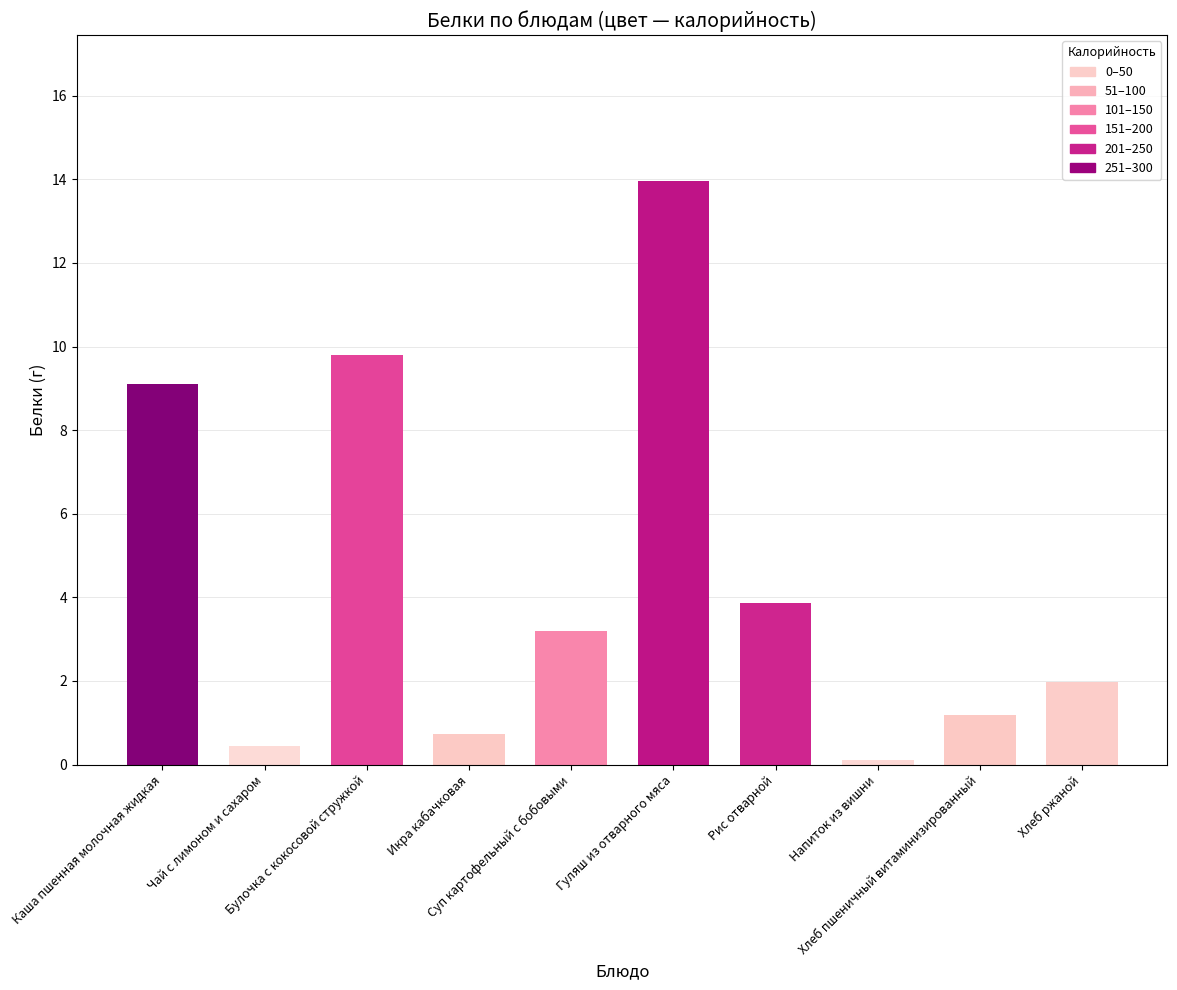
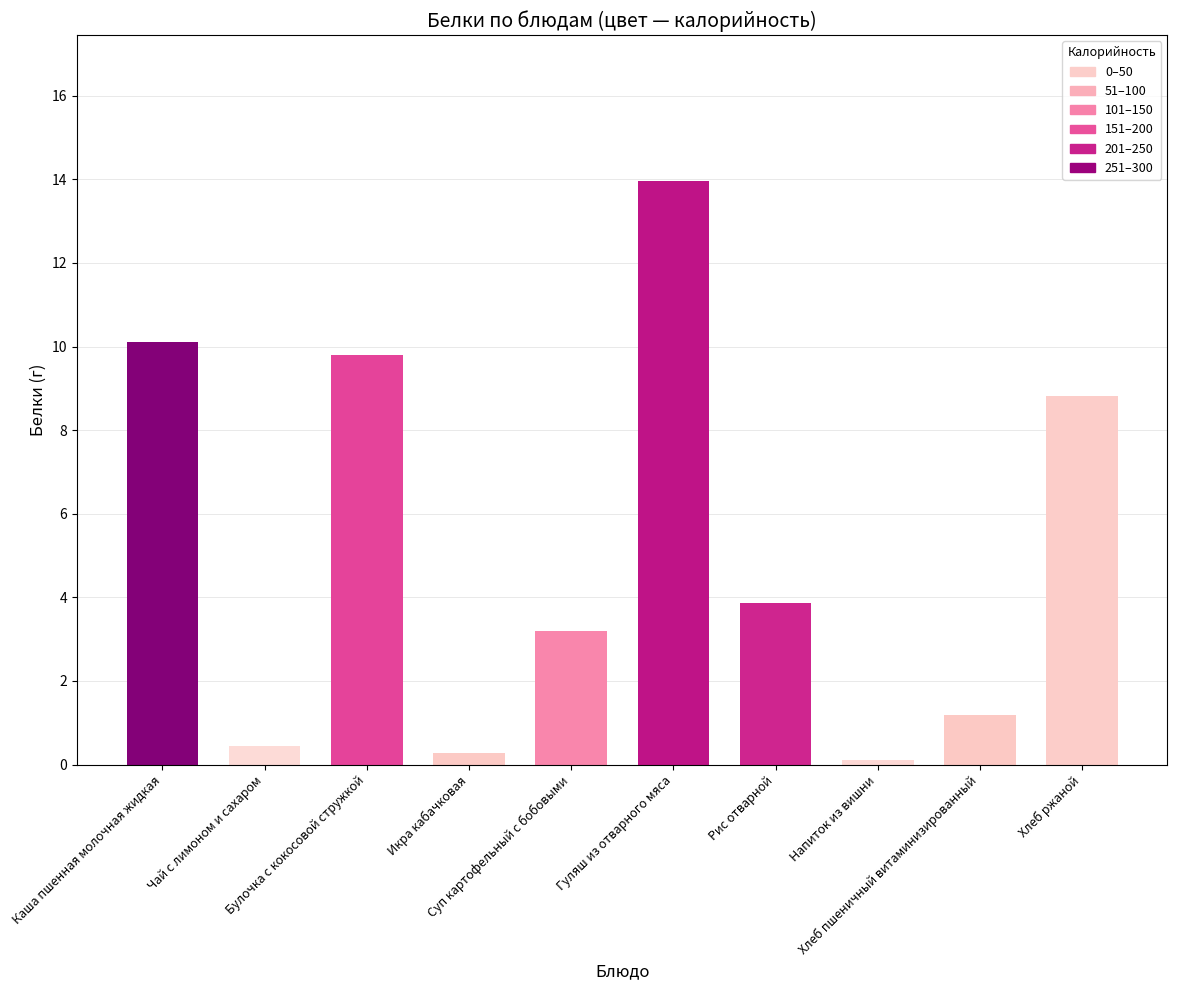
  {
-   "Каша пшенная молочная жидкая": 9.1,
+   "Каша пшенная молочная жидкая": 10.1,
    "Чай с лимоном и сахаром": 0.5,
    "Булочка с кокосовой стружкой": 9.8,
-   "Икра кабачковая": 0.7,
+   "Икра кабачковая": 0.3,
    "Суп картофельный с бобовыми": 3.2,
    "Гуляш из отварного мяса": 14.0,
    "Рис отварной": 3.9,
    "Напиток из вишни": 0.1,
    "Хлеб пшеничный витаминизированный": 1.2,
-   "Хлеб ржаной": 2.0
+   "Хлеб ржаной": 8.8
  }
